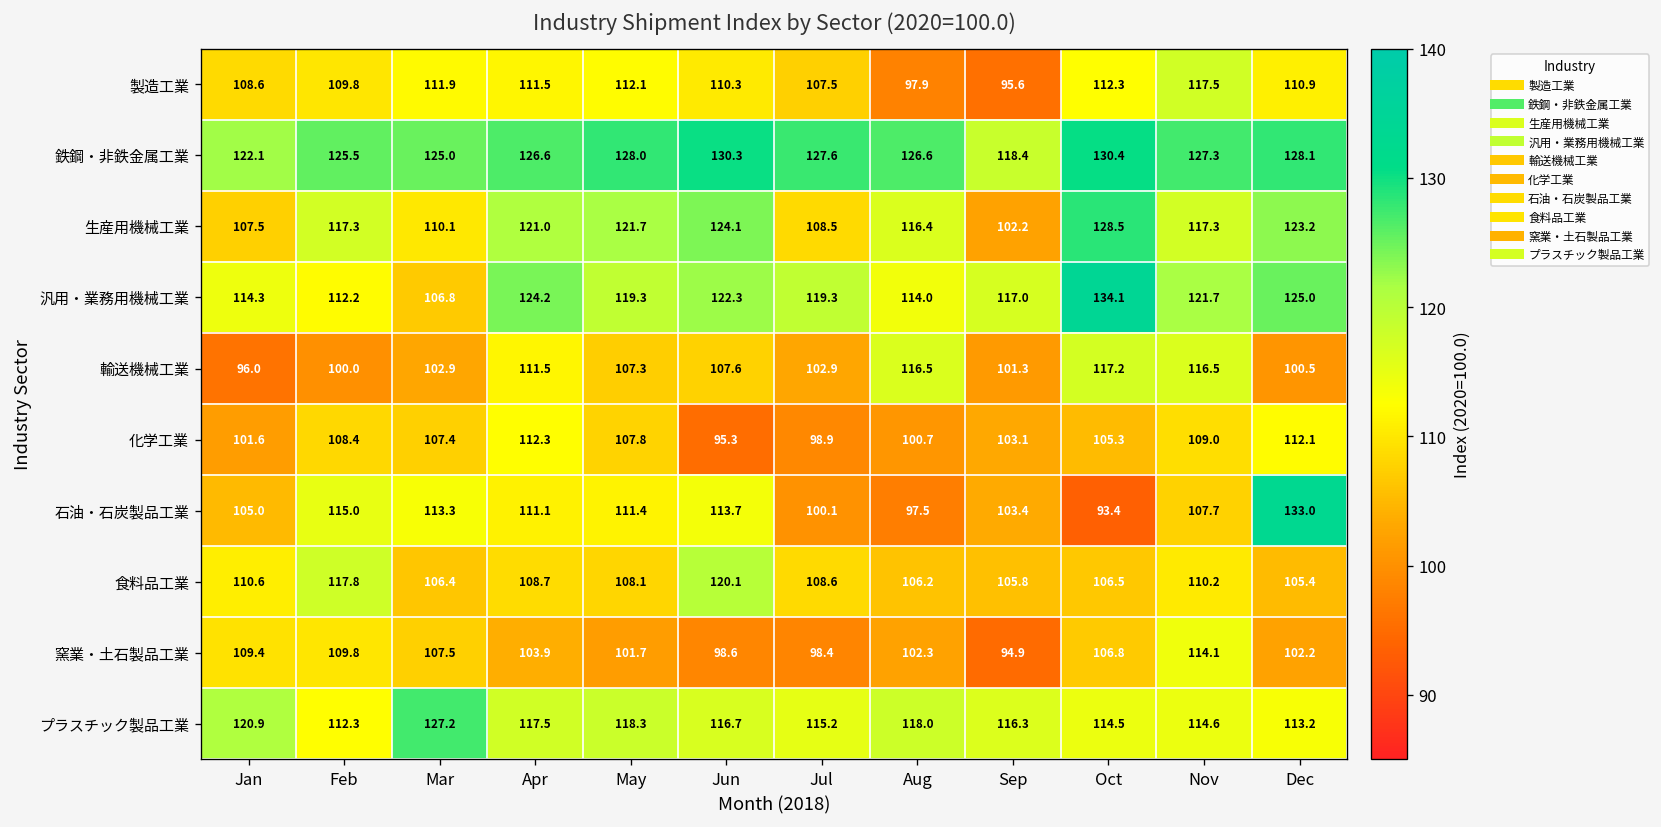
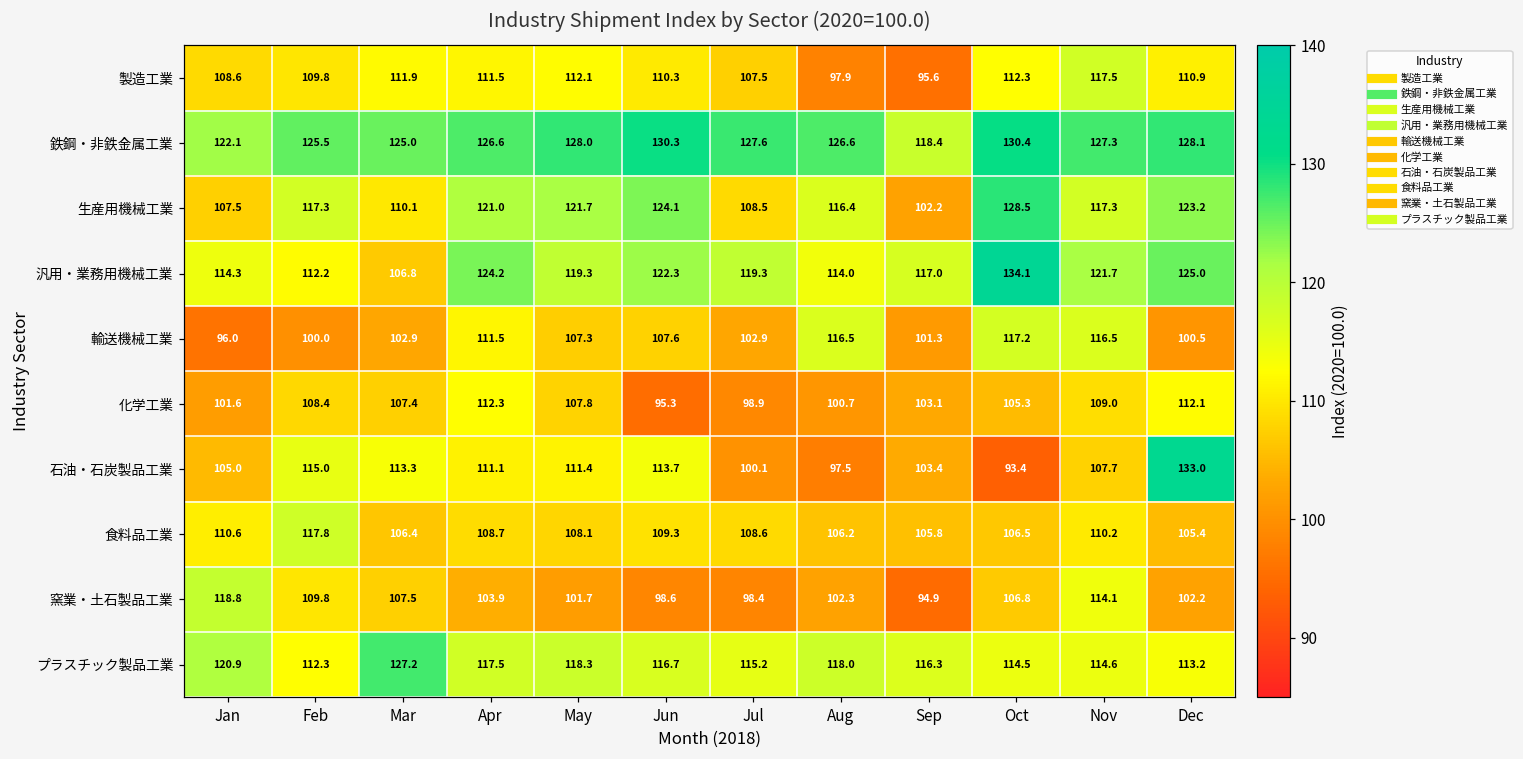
  {
    "製造工業": {
      "Jan": 108.6,
      "Feb": 109.8,
      "Mar": 111.9,
      "Apr": 111.5,
      "May": 112.1,
      "Jun": 110.3,
      "Jul": 107.5,
      "Aug": 97.9,
      "Sep": 95.6,
      "Oct": 112.3,
      "Nov": 117.5,
      "Dec": 110.9
    },
    "鉄鋼・非鉄金属工業": {
      "Jan": 122.1,
      "Feb": 125.5,
      "Mar": 125.0,
      "Apr": 126.6,
      "May": 128.0,
      "Jun": 130.3,
      "Jul": 127.6,
      "Aug": 126.6,
      "Sep": 118.4,
      "Oct": 130.4,
      "Nov": 127.3,
      "Dec": 128.1
    },
    "生産用機械工業": {
      "Jan": 107.5,
      "Feb": 117.3,
      "Mar": 110.1,
      "Apr": 121.0,
      "May": 121.7,
      "Jun": 124.1,
      "Jul": 108.5,
      "Aug": 116.4,
      "Sep": 102.2,
      "Oct": 128.5,
      "Nov": 117.3,
      "Dec": 123.2
    },
    "汎用・業務用機械工業": {
      "Jan": 114.3,
      "Feb": 112.2,
      "Mar": 106.8,
      "Apr": 124.2,
      "May": 119.3,
      "Jun": 122.3,
      "Jul": 119.3,
      "Aug": 114.0,
      "Sep": 117.0,
      "Oct": 134.1,
      "Nov": 121.7,
      "Dec": 125.0
    },
    "輸送機械工業": {
      "Jan": 96.0,
      "Feb": 100.0,
      "Mar": 102.9,
      "Apr": 111.5,
      "May": 107.3,
      "Jun": 107.6,
      "Jul": 102.9,
      "Aug": 116.5,
      "Sep": 101.3,
      "Oct": 117.2,
      "Nov": 116.5,
      "Dec": 100.5
    },
    "化学工業": {
      "Jan": 101.6,
      "Feb": 108.4,
      "Mar": 107.4,
      "Apr": 112.3,
      "May": 107.8,
      "Jun": 95.3,
      "Jul": 98.9,
      "Aug": 100.7,
      "Sep": 103.1,
      "Oct": 105.3,
      "Nov": 109.0,
      "Dec": 112.1
    },
    "石油・石炭製品工業": {
      "Jan": 105.0,
      "Feb": 115.0,
      "Mar": 113.3,
      "Apr": 111.1,
      "May": 111.4,
      "Jun": 113.7,
      "Jul": 100.1,
      "Aug": 97.5,
      "Sep": 103.4,
      "Oct": 93.4,
      "Nov": 107.7,
      "Dec": 133.0
    },
    "食料品工業": {
      "Jan": 110.6,
      "Feb": 117.8,
      "Mar": 106.4,
      "Apr": 108.7,
      "May": 108.1,
-     "Jun": 120.1,
+     "Jun": 109.3,
      "Jul": 108.6,
      "Aug": 106.2,
      "Sep": 105.8,
      "Oct": 106.5,
      "Nov": 110.2,
      "Dec": 105.4
    },
    "窯業・土石製品工業": {
-     "Jan": 109.4,
+     "Jan": 118.8,
      "Feb": 109.8,
      "Mar": 107.5,
      "Apr": 103.9,
      "May": 101.7,
      "Jun": 98.6,
      "Jul": 98.4,
      "Aug": 102.3,
      "Sep": 94.9,
      "Oct": 106.8,
      "Nov": 114.1,
      "Dec": 102.2
    },
    "プラスチック製品工業": {
      "Jan": 120.9,
      "Feb": 112.3,
      "Mar": 127.2,
      "Apr": 117.5,
      "May": 118.3,
      "Jun": 116.7,
      "Jul": 115.2,
      "Aug": 118.0,
      "Sep": 116.3,
      "Oct": 114.5,
      "Nov": 114.6,
      "Dec": 113.2
    }
  }
